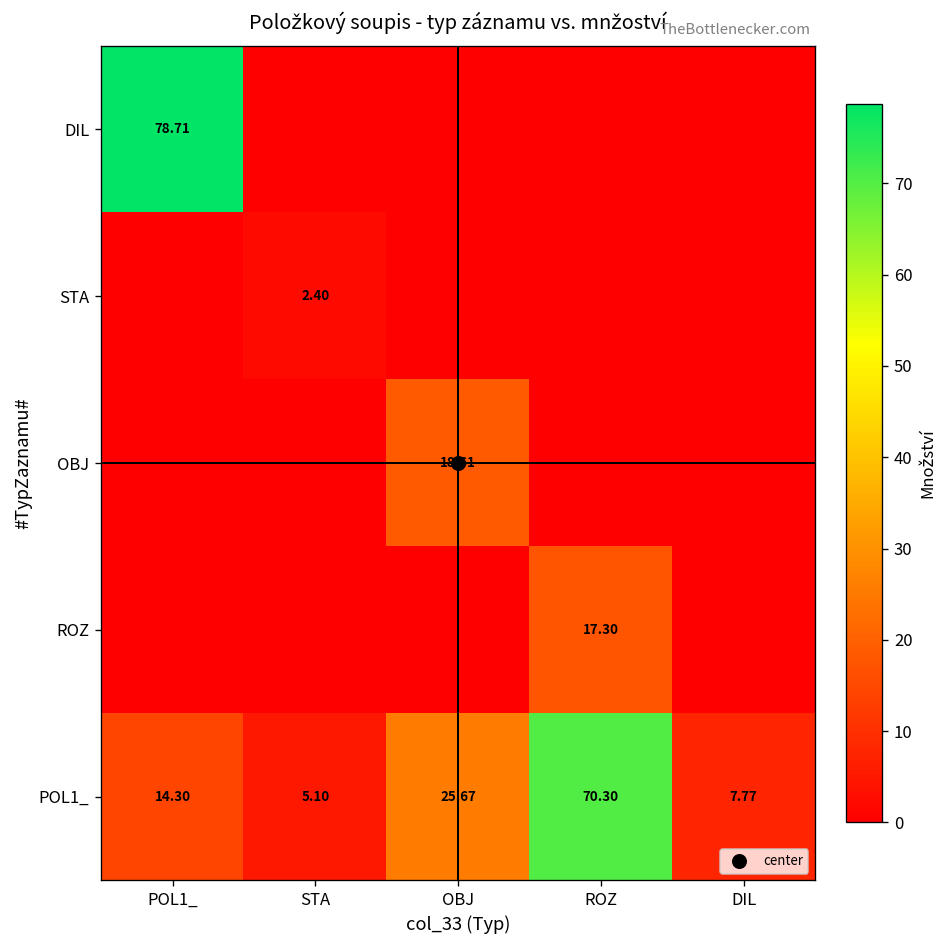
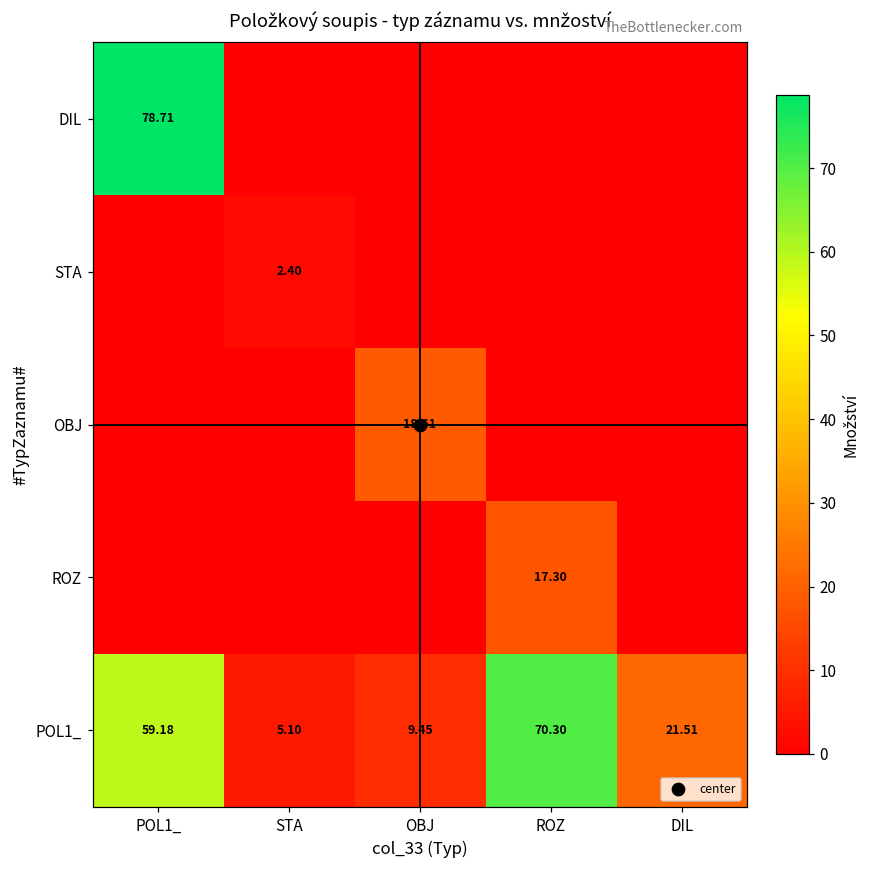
  {
    "DIL": {
      "POL1_": 78.71
    },
    "STA": {
      "STA": 2.40
    },
    "ROZ": {
      "ROZ": 17.30
    },
    "POL1_": {
-     "POL1_": 14.30,
+     "POL1_": 59.18,
      "STA": 5.10,
-     "OBJ": 25.67,
+     "OBJ": 9.45,
      "ROZ": 70.30,
-     "DIL": 7.77
+     "DIL": 21.51
    }
  }
